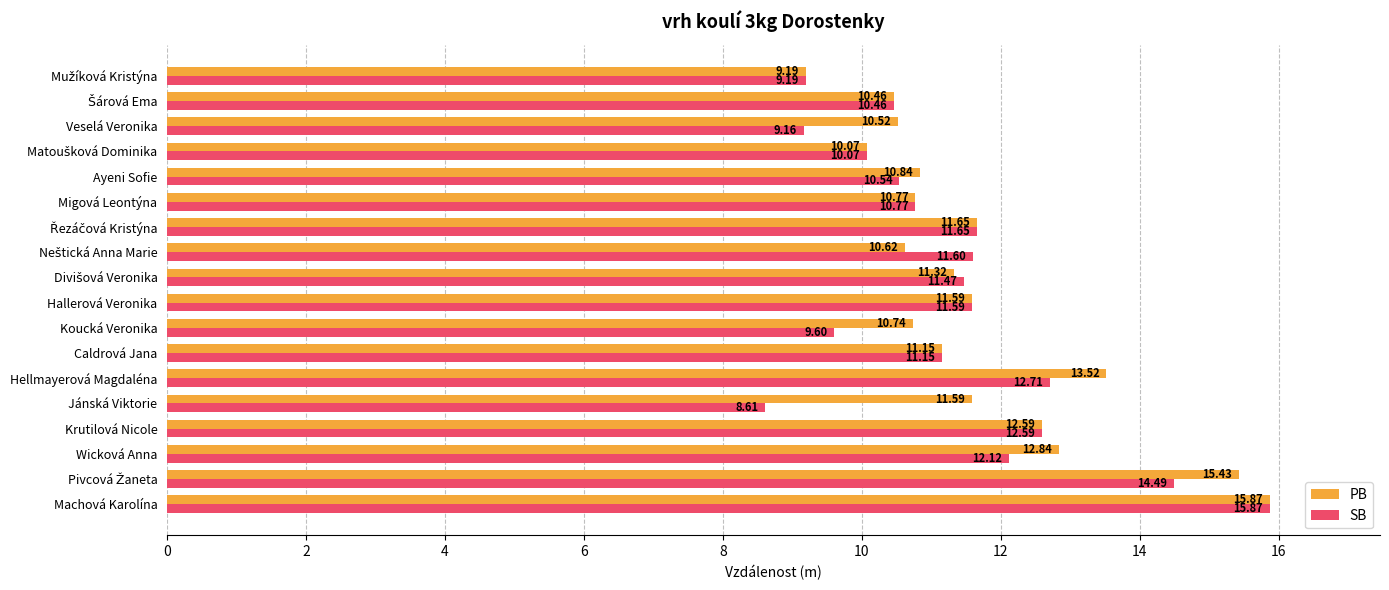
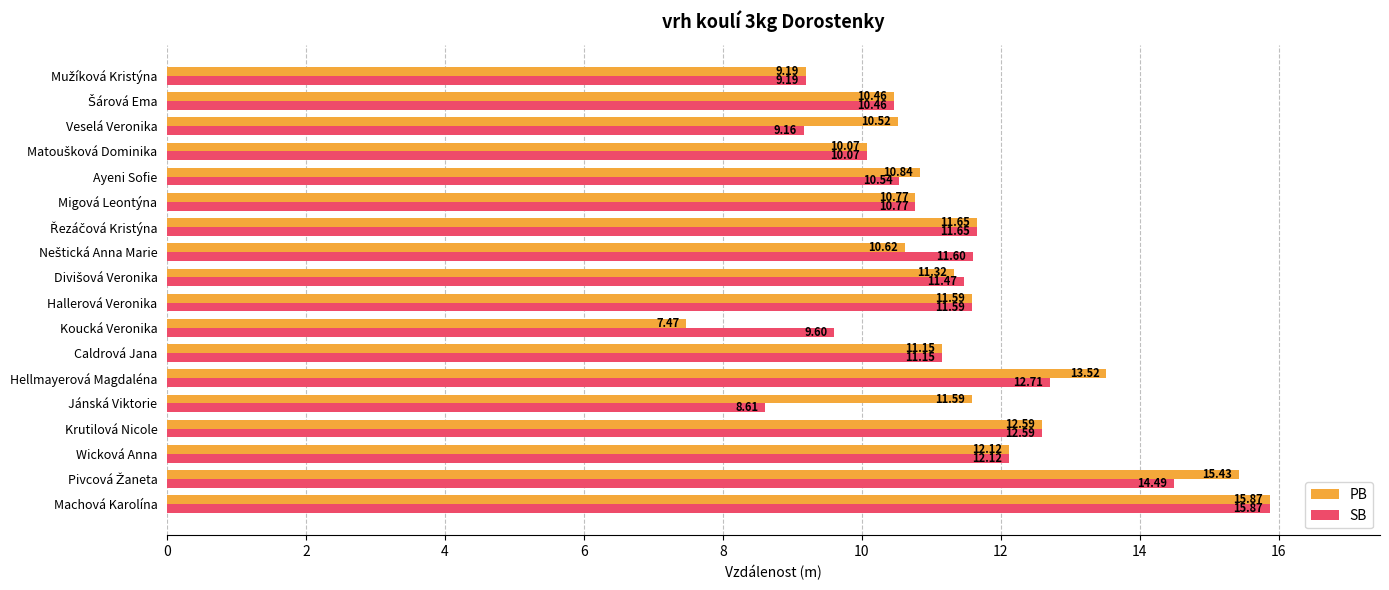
  {
    "PB": {
      "Veselá Veronika": 10.52,
      "Ayeni Sofie": 10.84,
      "Neštická Anna Marie": 10.62,
-     "Koucká Veronika": 10.74,
+     "Koucká Veronika": 7.47,
      "Hellmayerová Magdaléna": 13.52,
      "Jánská Viktorie": 11.59,
-     "Wicková Anna": 12.84,
+     "Wicková Anna": 12.12,
      "Pivcová Žaneta": 15.43
    },
    "SB": {
      "Veselá Veronika": 9.16,
      "Ayeni Sofie": 10.54,
      "Neštická Anna Marie": 11.60,
      "Koucká Veronika": 9.60,
      "Hellmayerová Magdaléna": 12.71,
      "Jánská Viktorie": 8.61,
      "Pivcová Žaneta": 14.49
    }
  }
